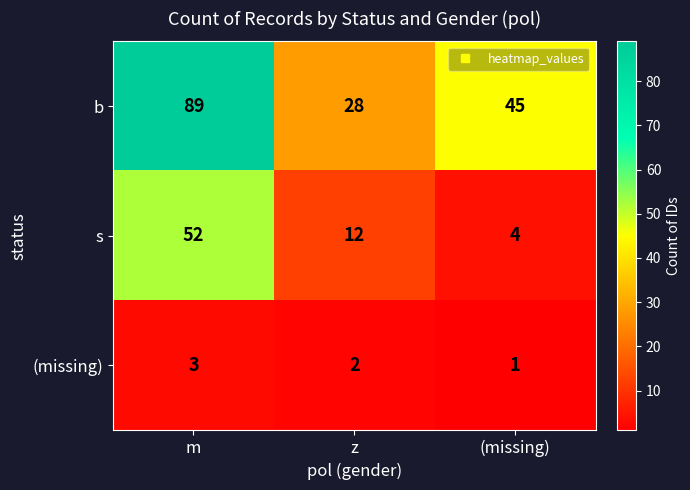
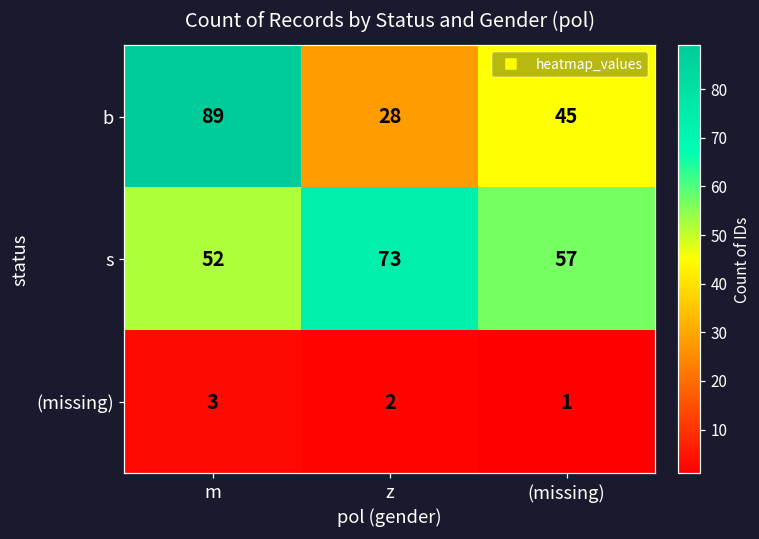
  {
    "b": {
      "m": 89,
      "z": 28,
      "(missing)": 45
    },
    "s": {
      "m": 52,
-     "z": 12,
-     "(missing)": 4
+     "z": 73,
+     "(missing)": 57
    },
    "(missing)": {
      "m": 3,
      "z": 2,
      "(missing)": 1
    }
  }
